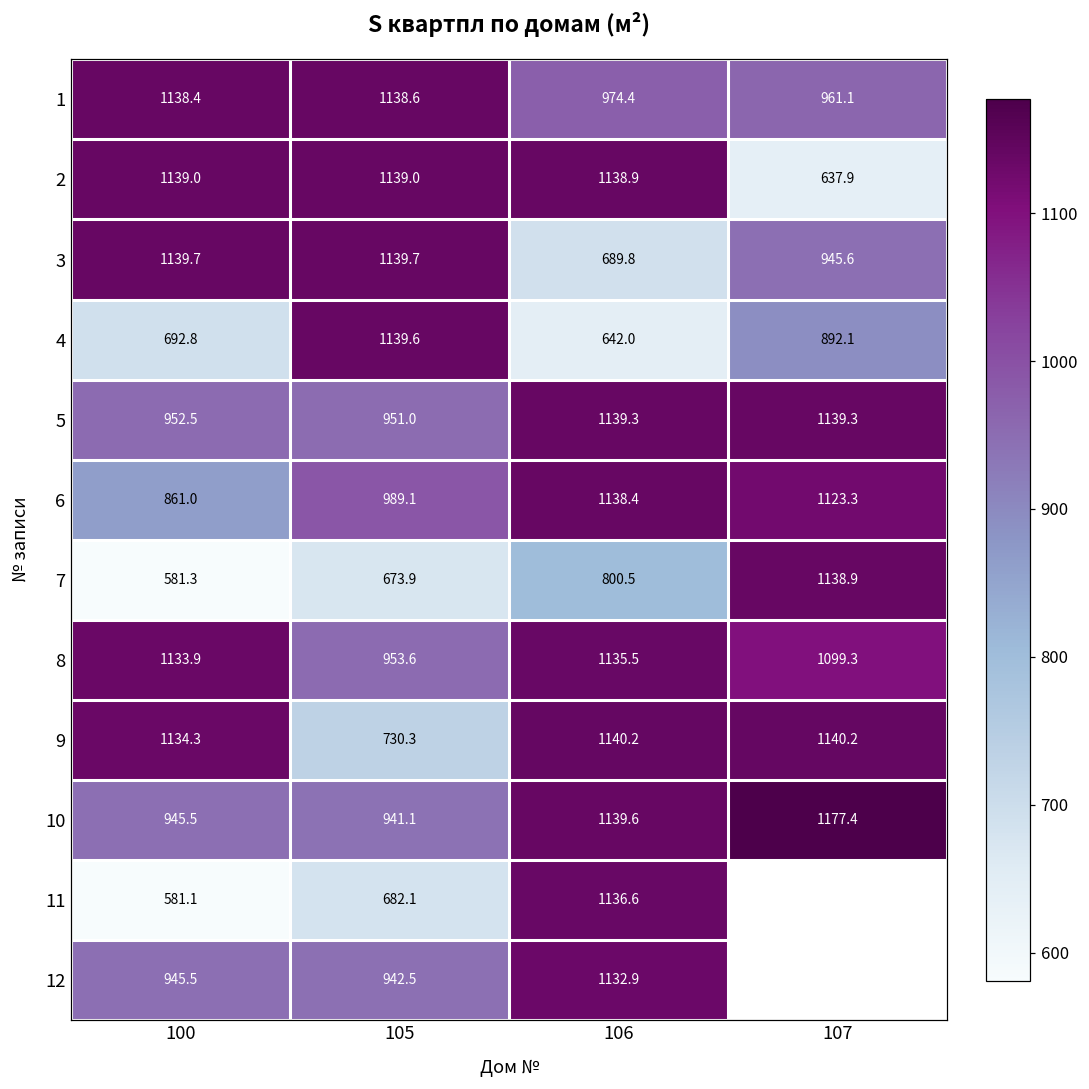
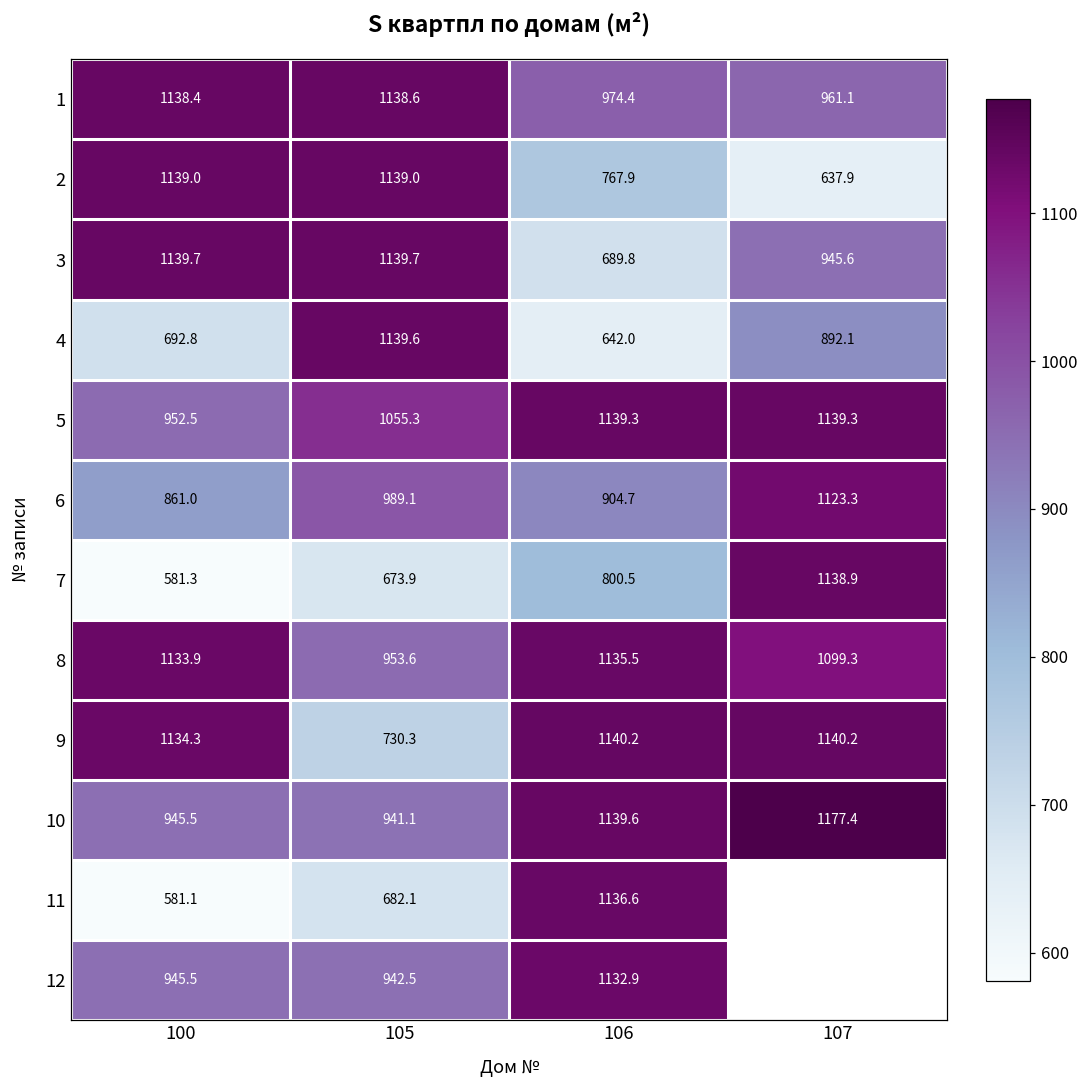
  {
    "1": {
      "100": 1138.4,
      "105": 1138.6,
      "106": 974.4,
      "107": 961.1
    },
    "2": {
      "100": 1139.0,
      "105": 1139.0,
-     "106": 1138.9,
+     "106": 767.9,
      "107": 637.9
    },
    "3": {
      "100": 1139.7,
      "105": 1139.7,
      "106": 689.8,
      "107": 945.6
    },
    "4": {
      "100": 692.8,
      "105": 1139.6,
      "106": 642.0,
      "107": 892.1
    },
    "5": {
      "100": 952.5,
-     "105": 951.0,
+     "105": 1055.3,
      "106": 1139.3,
      "107": 1139.3
    },
    "6": {
      "100": 861.0,
      "105": 989.1,
-     "106": 1138.4,
+     "106": 904.7,
      "107": 1123.3
    },
    "7": {
      "100": 581.3,
      "105": 673.9,
      "106": 800.5,
      "107": 1138.9
    },
    "8": {
      "100": 1133.9,
      "105": 953.6,
      "106": 1135.5,
      "107": 1099.3
    },
    "9": {
      "100": 1134.3,
      "105": 730.3,
      "106": 1140.2,
      "107": 1140.2
    },
    "10": {
      "100": 945.5,
      "105": 941.1,
      "106": 1139.6,
      "107": 1177.4
    },
    "11": {
      "100": 581.1,
      "105": 682.1,
      "106": 1136.6
    },
    "12": {
      "100": 945.5,
      "105": 942.5,
      "106": 1132.9
    }
  }
